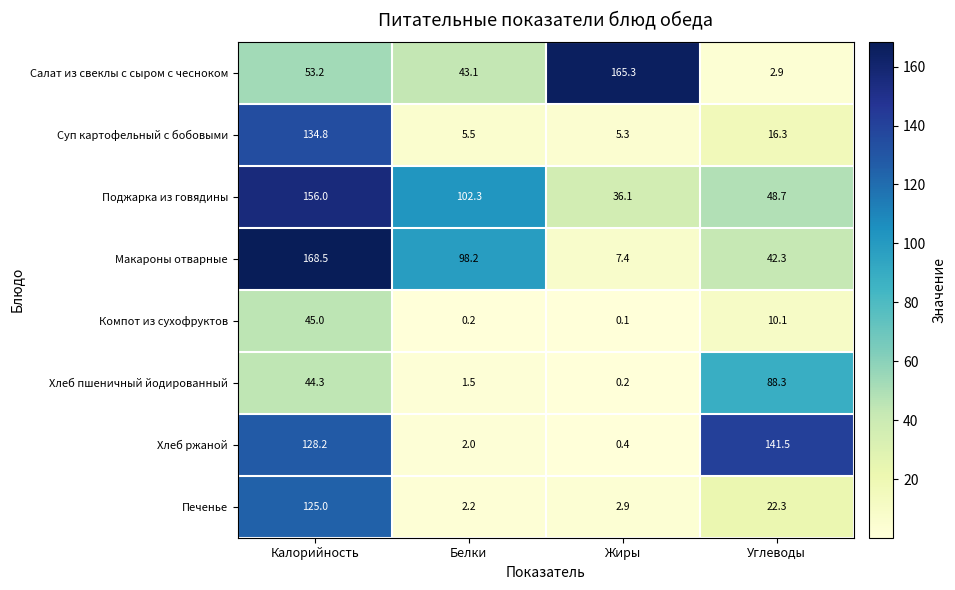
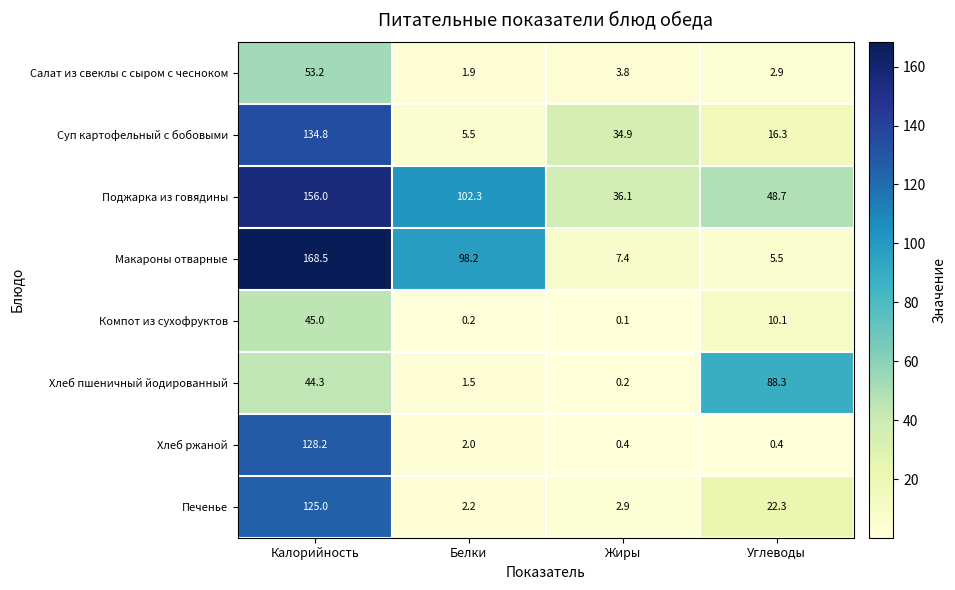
  {
    "Салат из свеклы с сыром с чесноком": {
      "Калорийность": 53.2,
-     "Белки": 43.1,
-     "Жиры": 165.3,
+     "Белки": 1.9,
+     "Жиры": 3.8,
      "Углеводы": 2.9
    },
    "Суп картофельный с бобовыми": {
      "Калорийность": 134.8,
      "Белки": 5.5,
-     "Жиры": 5.3,
+     "Жиры": 34.9,
      "Углеводы": 16.3
    },
    "Поджарка из говядины": {
      "Калорийность": 156.0,
      "Белки": 102.3,
      "Жиры": 36.1,
      "Углеводы": 48.7
    },
    "Макароны отварные": {
      "Калорийность": 168.5,
      "Белки": 98.2,
      "Жиры": 7.4,
-     "Углеводы": 42.3
+     "Углеводы": 5.5
    },
    "Компот из сухофруктов": {
      "Калорийность": 45.0,
      "Белки": 0.2,
      "Жиры": 0.1,
      "Углеводы": 10.1
    },
    "Хлеб пшеничный йодированный": {
      "Калорийность": 44.3,
      "Белки": 1.5,
      "Жиры": 0.2,
      "Углеводы": 88.3
    },
    "Хлеб ржаной": {
      "Калорийность": 128.2,
      "Белки": 2.0,
      "Жиры": 0.4,
-     "Углеводы": 141.5
+     "Углеводы": 0.4
    },
    "Печенье": {
      "Калорийность": 125.0,
      "Белки": 2.2,
      "Жиры": 2.9,
      "Углеводы": 22.3
    }
  }
